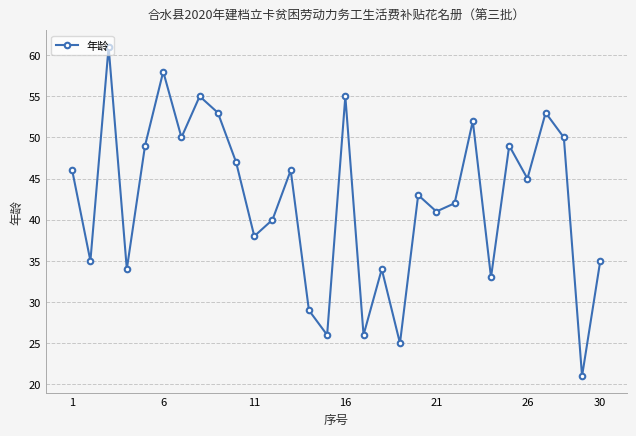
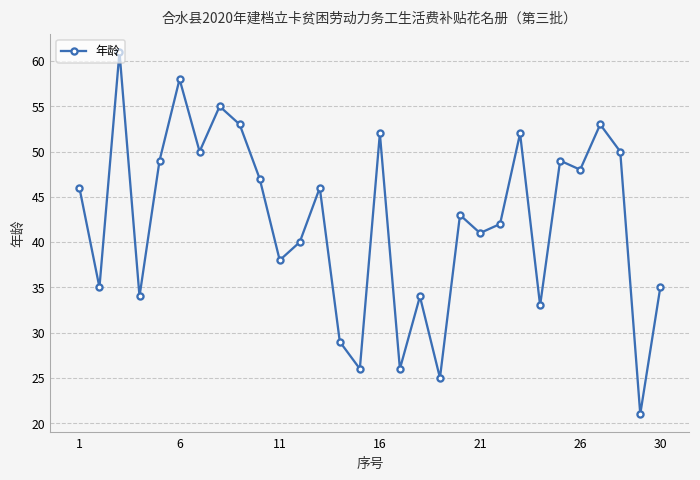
  {
    "1": 46,
    "6": 58,
    "11": 38,
-   "16": 55,
+   "16": 52,
    "21": 41,
-   "26": 45,
+   "26": 48,
    "30": 35
  }
